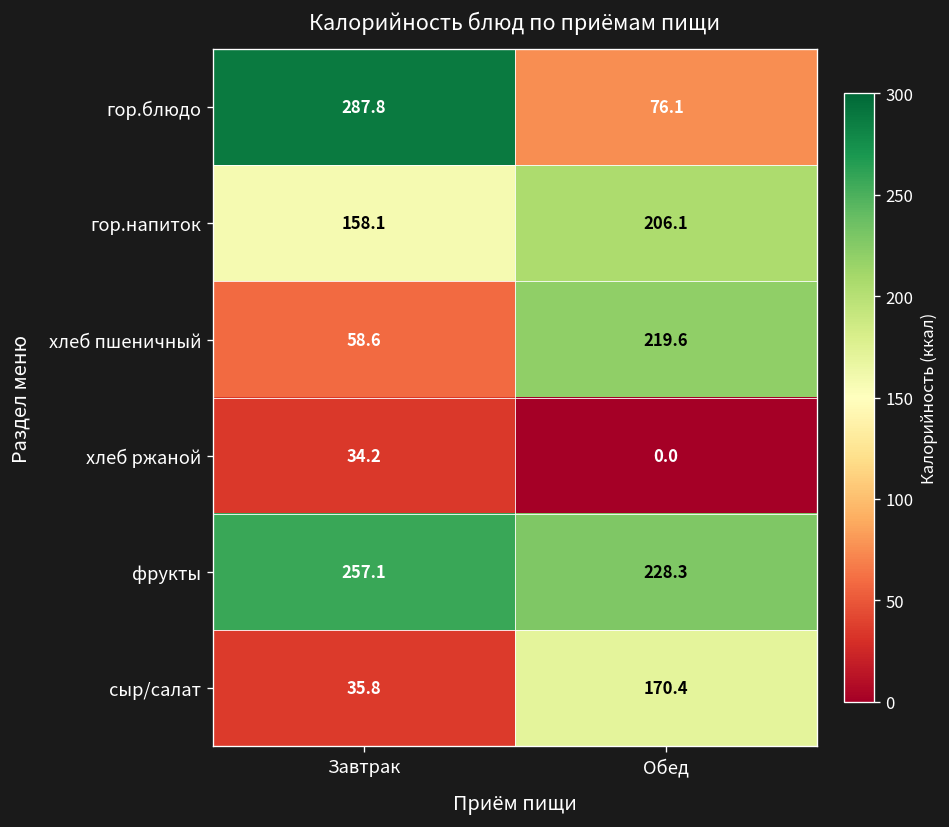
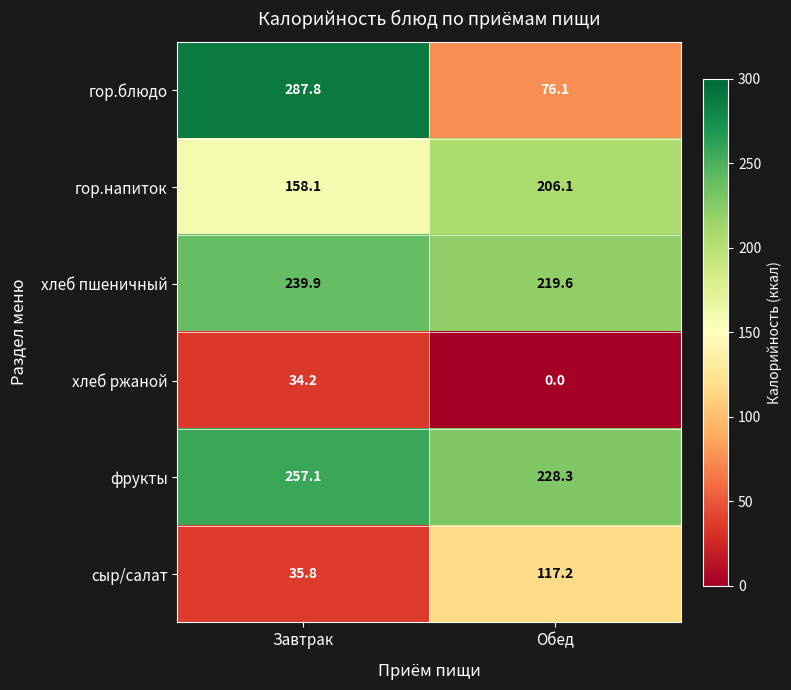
  {
    "гор.блюдо": {
      "Завтрак": 287.8,
      "Обед": 76.1
    },
    "гор.напиток": {
      "Завтрак": 158.1,
      "Обед": 206.1
    },
    "хлеб пшеничный": {
-     "Завтрак": 58.6,
+     "Завтрак": 239.9,
      "Обед": 219.6
    },
    "хлеб ржаной": {
      "Завтрак": 34.2,
      "Обед": 0.0
    },
    "фрукты": {
      "Завтрак": 257.1,
      "Обед": 228.3
    },
    "сыр/салат": {
      "Завтрак": 35.8,
-     "Обед": 170.4
+     "Обед": 117.2
    }
  }
